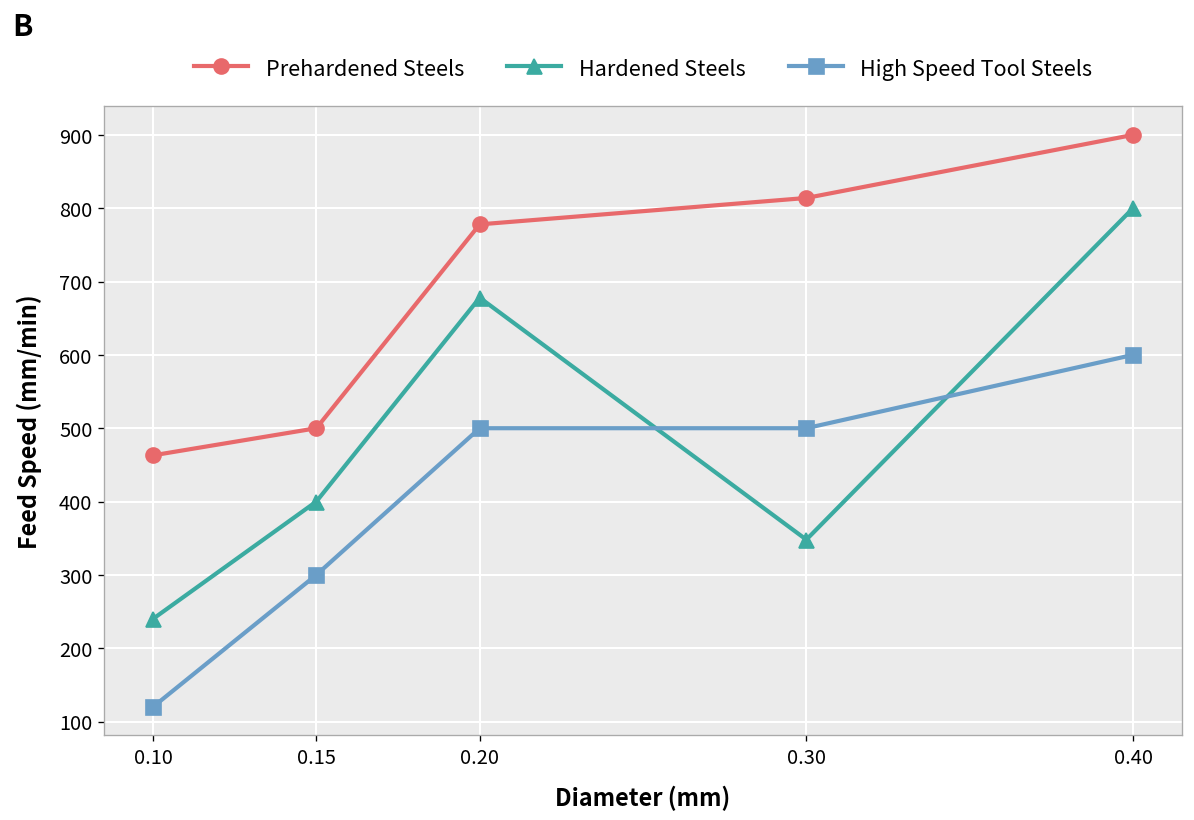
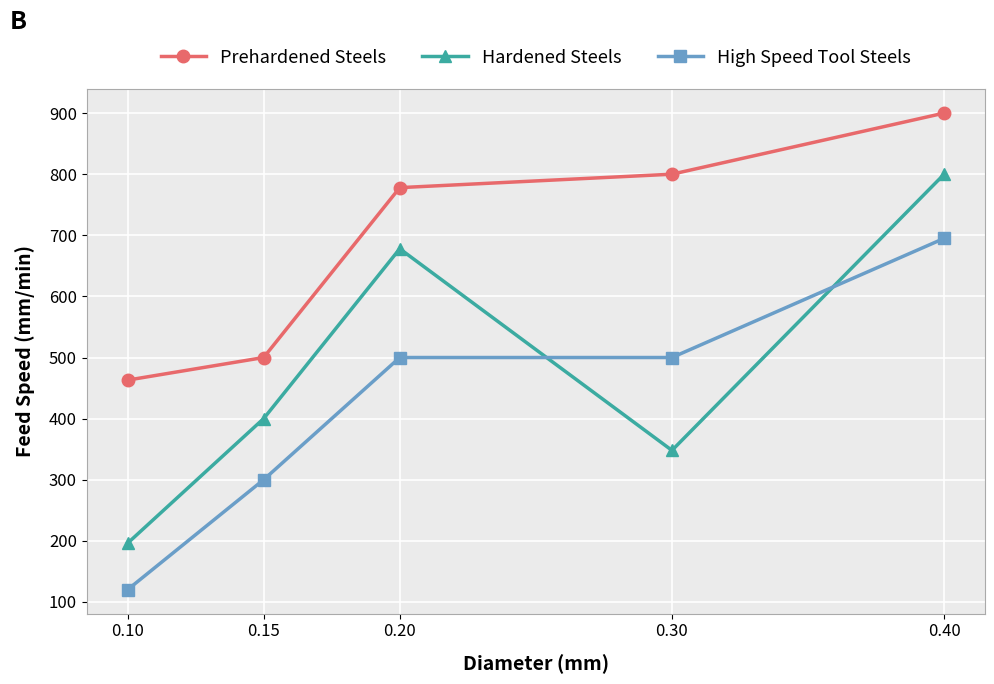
  {
    "Prehardened Steels": {
      "0.10": 460,
      "0.15": 500,
      "0.20": 780,
-     "0.30": 810,
+     "0.30": 800,
      "0.40": 900
    },
    "Hardened Steels": {
-     "0.10": 240,
+     "0.10": 200,
      "0.15": 400,
      "0.20": 680,
      "0.30": 350,
      "0.40": 800
    },
    "High Speed Tool Steels": {
      "0.10": 120,
      "0.15": 300,
      "0.20": 500,
      "0.30": 500,
-     "0.40": 600
+     "0.40": 700
    }
  }
